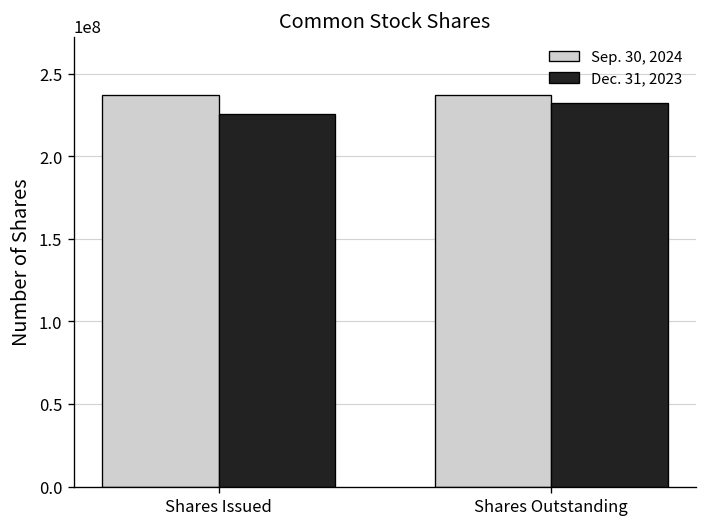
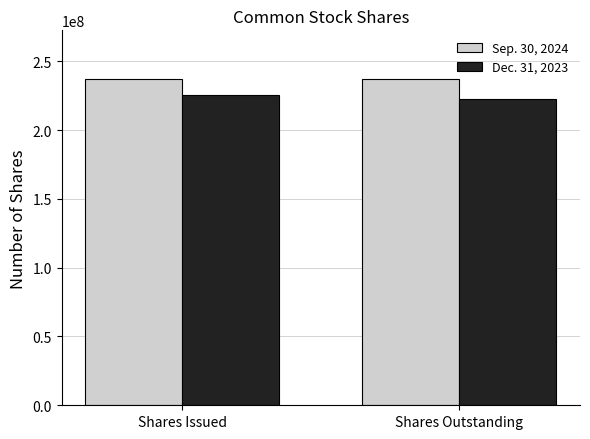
  {
    "Sep. 30, 2024": {
      "Shares Issued": 237000000,
      "Shares Outstanding": 237000000
    },
    "Dec. 31, 2023": {
      "Shares Issued": 226000000,
-     "Shares Outstanding": 232000000
+     "Shares Outstanding": 223000000
    }
  }
